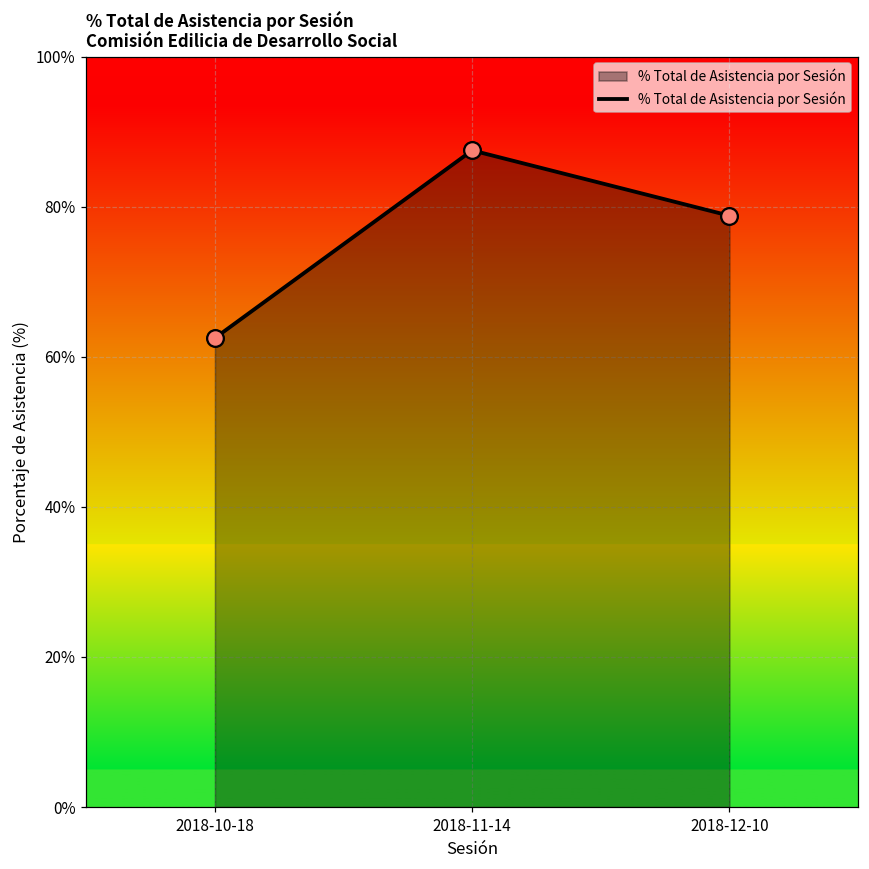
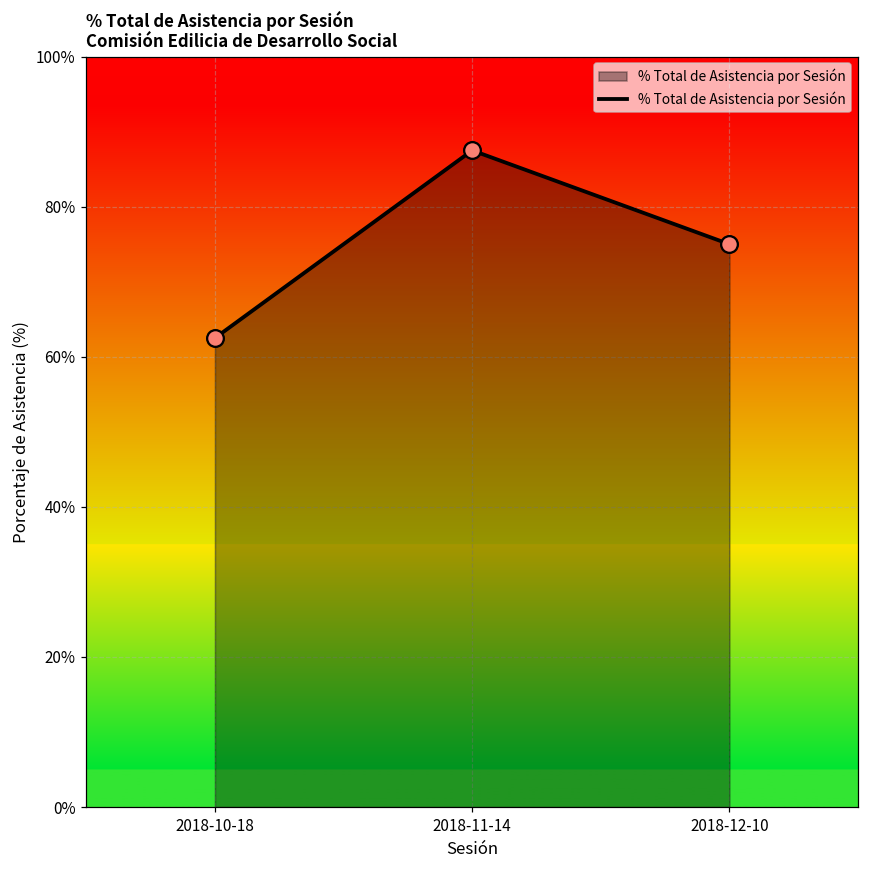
  {
    "2018-10-18": "63%",
    "2018-11-14": "88%",
-   "2018-12-10": "79%"
+   "2018-12-10": "75%"
  }
